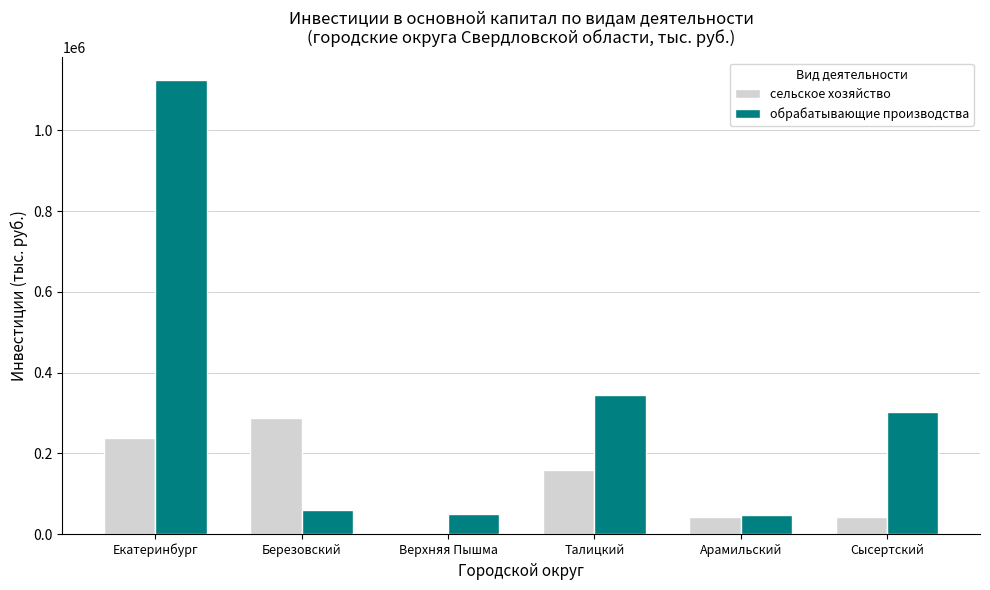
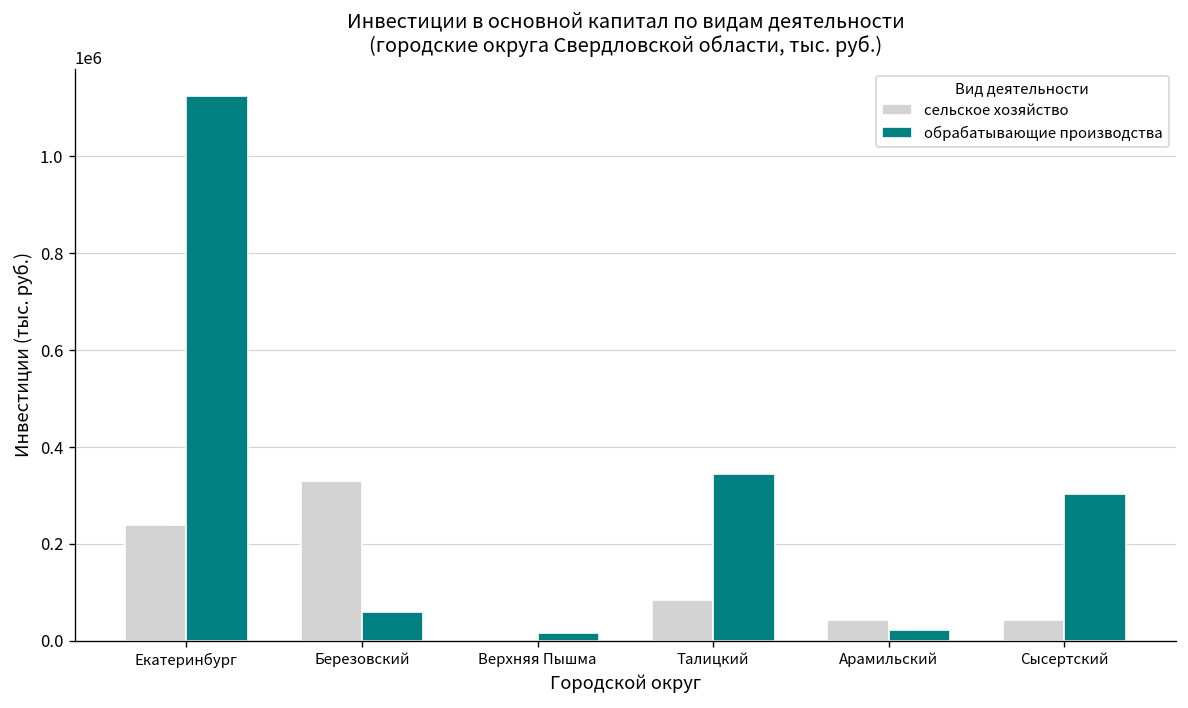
  {
    "сельское хозяйство": {
      "Екатеринбург": 240000,
-     "Березовский": 290000,
-     "Талицкий": 160000,
+     "Березовский": 330000,
+     "Талицкий": 80000,
      "Арамильский": 40000,
      "Сысертский": 40000
    },
    "обрабатывающие производства": {
      "Екатеринбург": 1120000,
      "Березовский": 60000,
-     "Верхняя Пышма": 50000,
+     "Верхняя Пышма": 20000,
      "Талицкий": 340000,
-     "Арамильский": 50000,
+     "Арамильский": 20000,
      "Сысертский": 300000
    }
  }
